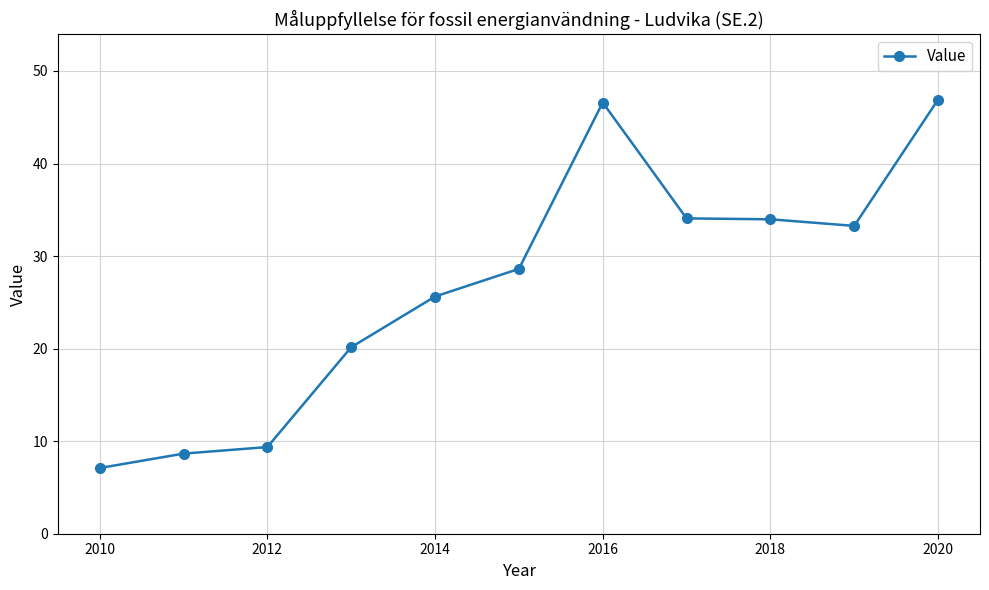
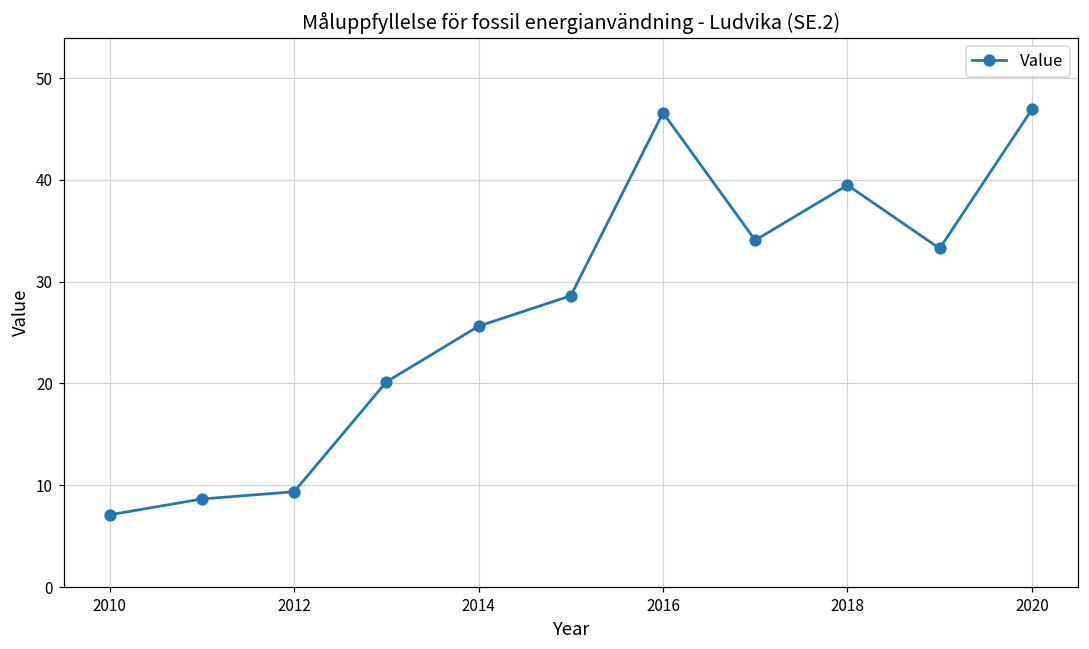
  {
    "2010": 7,
    "2012": 9,
    "2014": 26,
    "2016": 47,
-   "2018": 34,
+   "2018": 39,
    "2020": 47
  }
